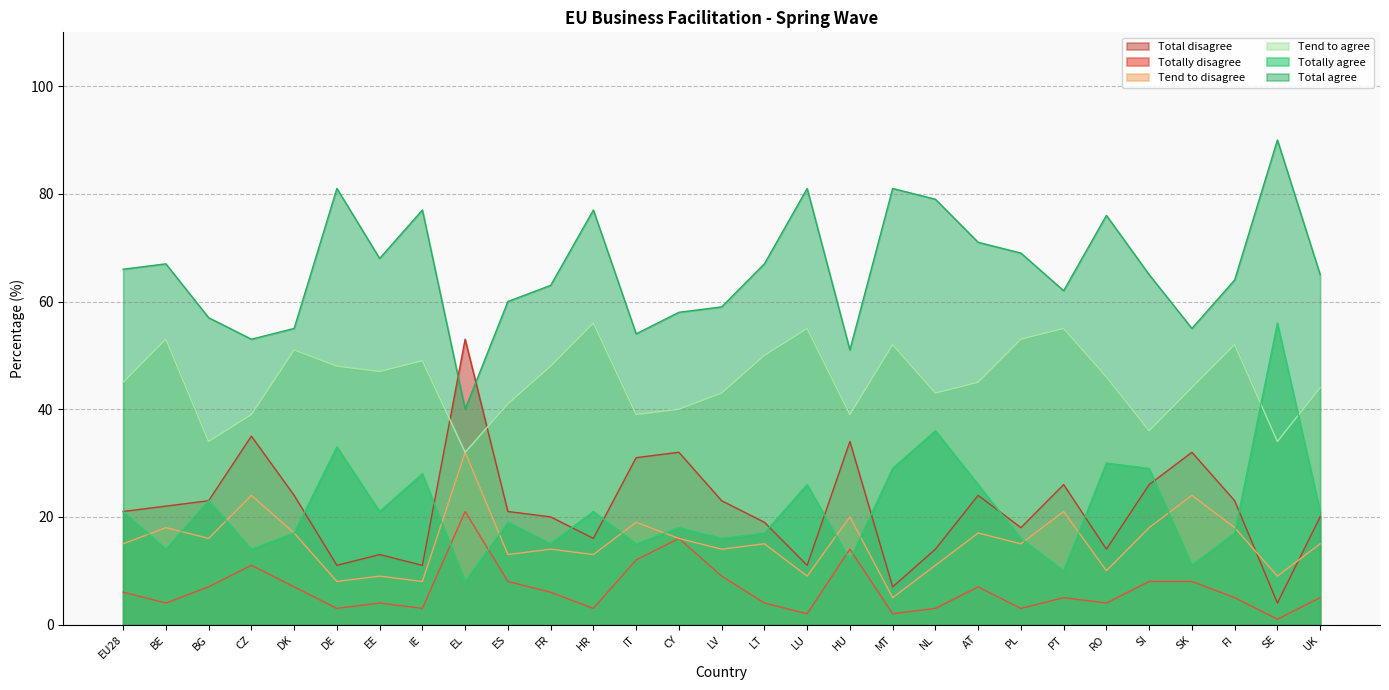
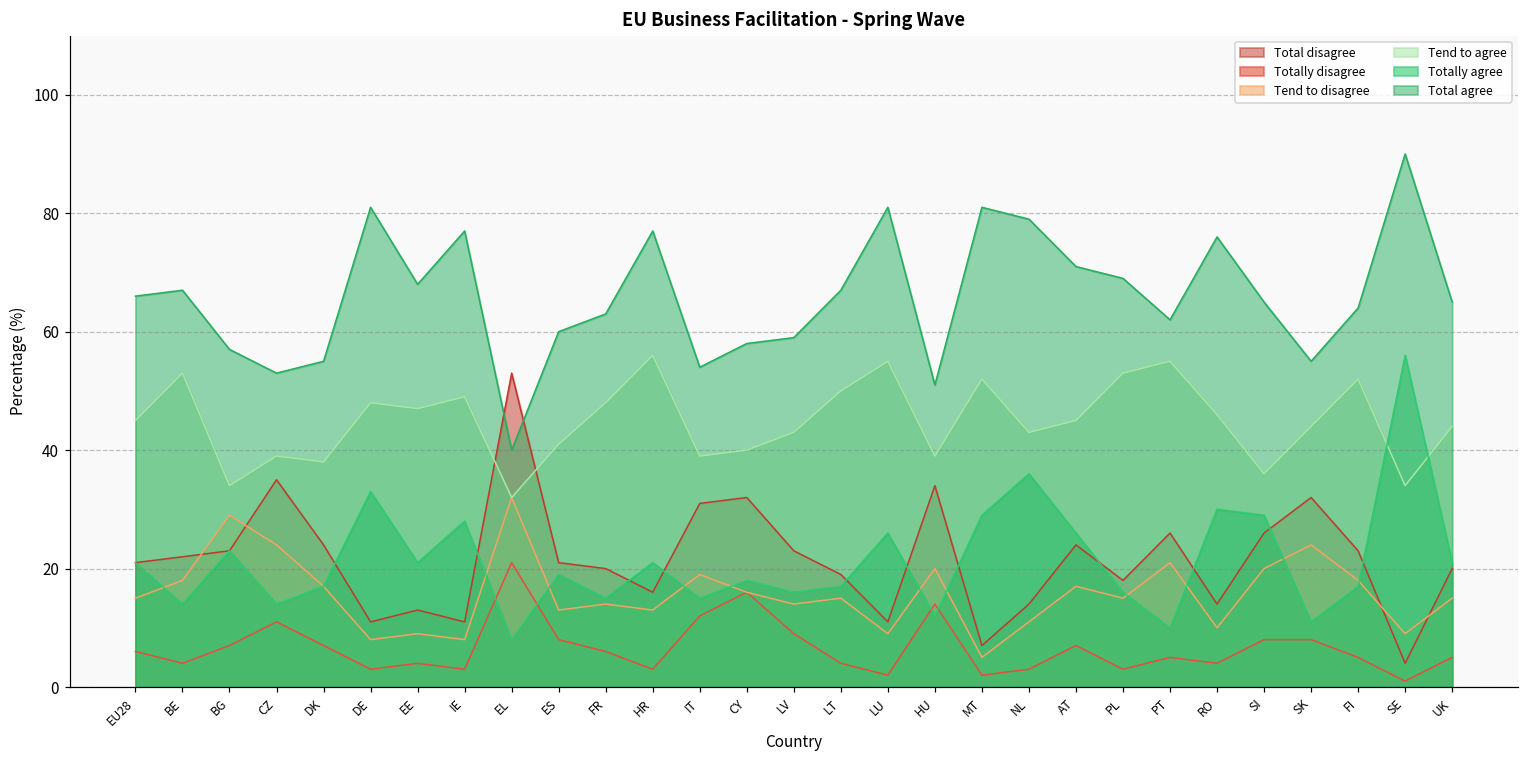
  {
    "Tend to disagree": {
      "EU28": 15,
      "BE": 18,
-     "BG": 16,
+     "BG": 29,
      "CZ": 24,
      "DE": 8,
      "EE": 9,
      "IE": 8,
      "ES": 13,
      "FR": 14,
      "HR": 13,
      "IT": 19,
      "LV": 14,
      "LT": 15,
      "LU": 9,
      "HU": 20,
      "MT": 5,
      "NL": 11,
      "AT": 17,
      "PL": 15,
      "PT": 21,
      "RO": 10,
-     "SI": 18,
+     "SI": 20,
      "SK": 24,
      "FI": 18,
      "SE": 9,
      "UK": 15
    },
    "Tend to agree": {
      "EU28": 45,
      "BE": 53,
      "BG": 34,
      "CZ": 39,
-     "DK": 51,
+     "DK": 38,
      "DE": 48,
      "EE": 47,
      "IE": 49,
      "ES": 41,
      "FR": 48,
      "HR": 56,
      "IT": 39,
      "CY": 40,
      "LV": 43,
      "LT": 50,
      "LU": 55,
      "HU": 39,
      "MT": 52,
      "NL": 43,
      "AT": 45,
      "PL": 53,
      "PT": 55,
      "RO": 46,
      "SI": 36,
      "SK": 44,
      "FI": 52,
      "SE": 34,
      "UK": 44
    }
  }
